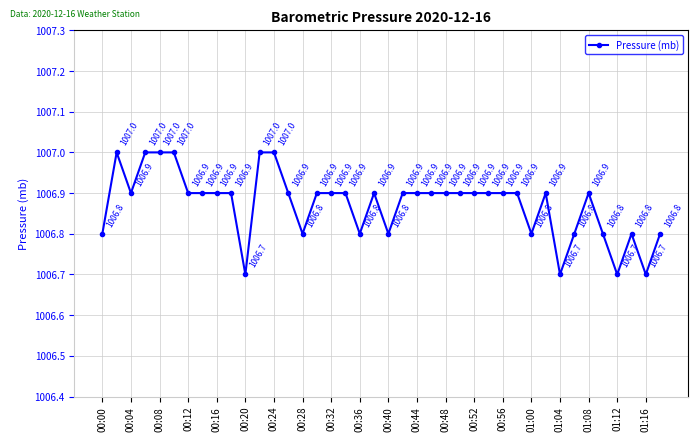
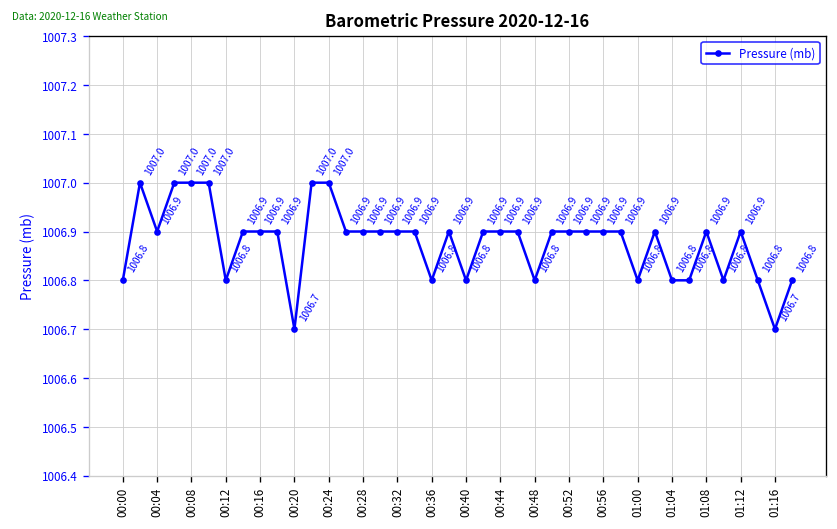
  {
    "00:00": 1006.8,
    "00:04": 1006.9,
-   "00:12": 1006.9,
+   "00:12": 1006.8,
    "00:20": 1006.7,
-   "00:28": 1006.8,
+   "00:28": 1006.9,
    "00:36": 1006.8,
    "00:40": 1006.8,
-   "00:48": 1006.9,
+   "00:48": 1006.8,
    "01:00": 1006.8,
-   "01:04": 1006.7,
+   "01:04": 1006.8,
    "01:08": 1006.9,
-   "01:12": 1006.7,
+   "01:12": 1006.9,
    "01:16": 1006.7
  }
